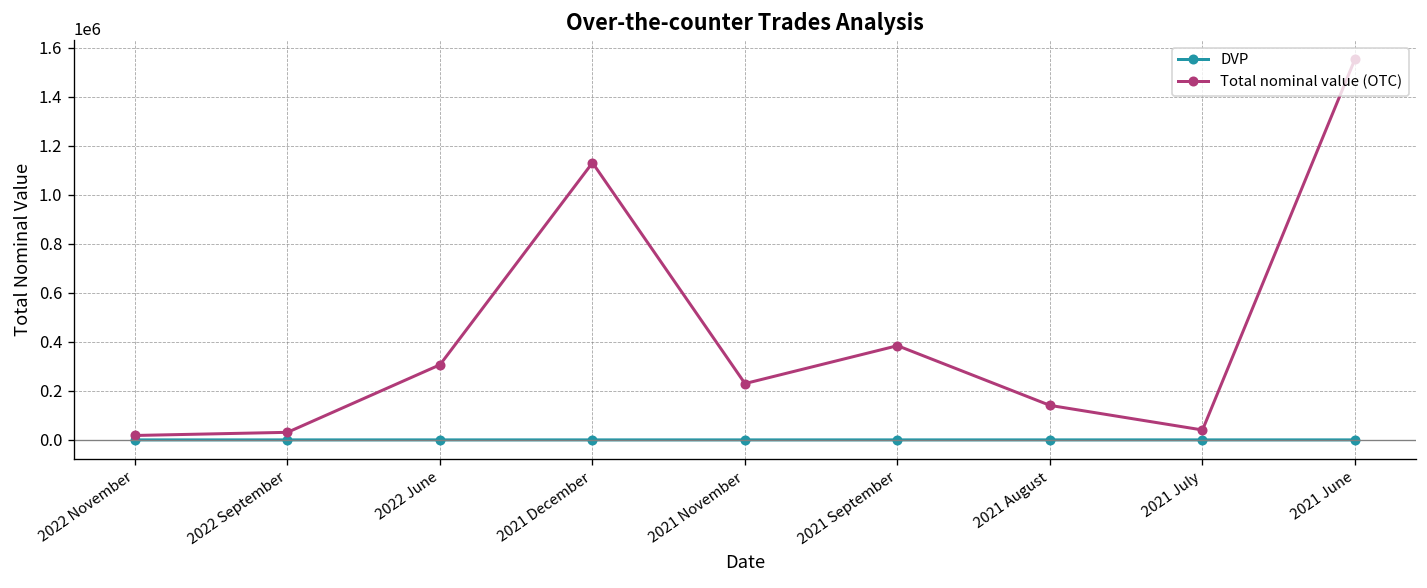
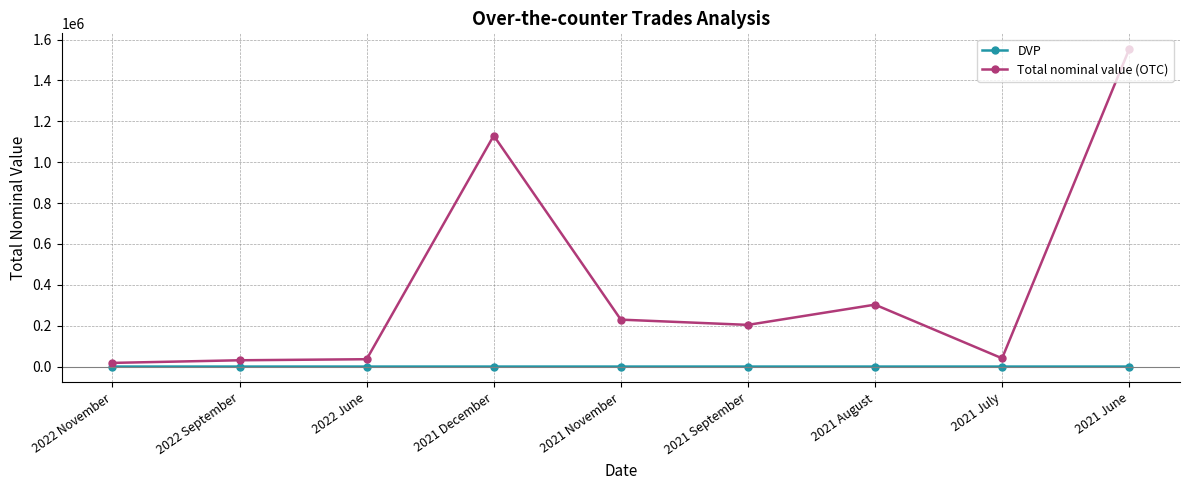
  {
    "DVP": {
      "2022 November": 0,
      "2022 September": 0,
      "2022 June": 0,
      "2021 December": 0,
      "2021 November": 0,
      "2021 September": 0,
      "2021 August": 0,
      "2021 July": 0,
      "2021 June": 0
    },
    "Total nominal value (OTC)": {
      "2022 November": 20000,
      "2022 September": 30000,
-     "2022 June": 310000,
+     "2022 June": 40000,
      "2021 December": 1130000,
      "2021 November": 230000,
-     "2021 September": 380000,
-     "2021 August": 140000,
+     "2021 September": 200000,
+     "2021 August": 300000,
      "2021 July": 40000
    }
  }
